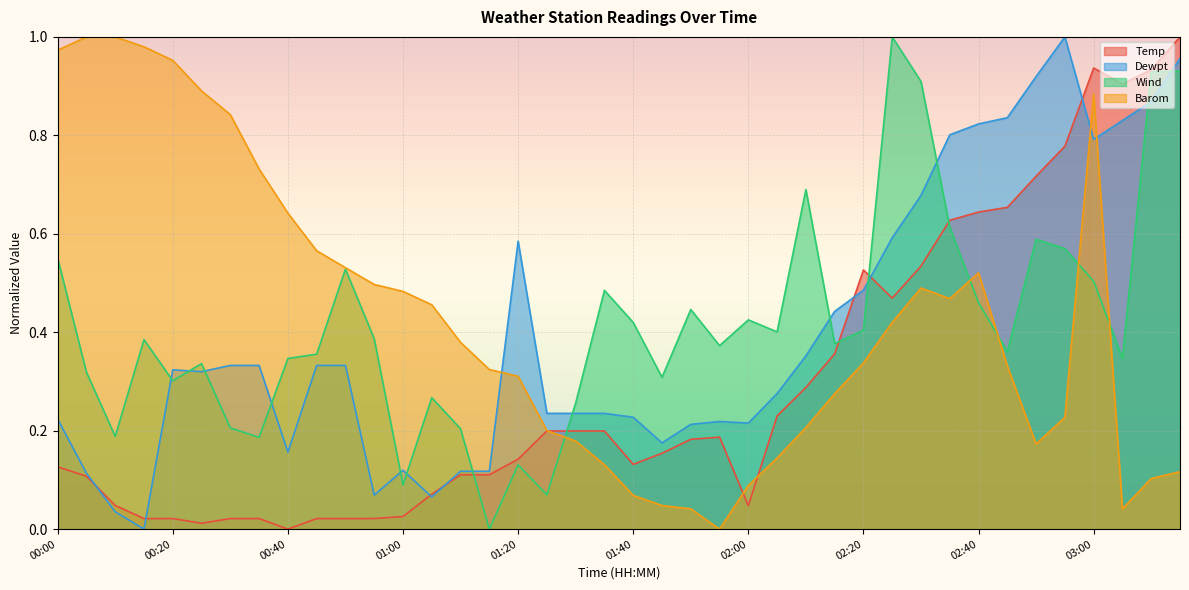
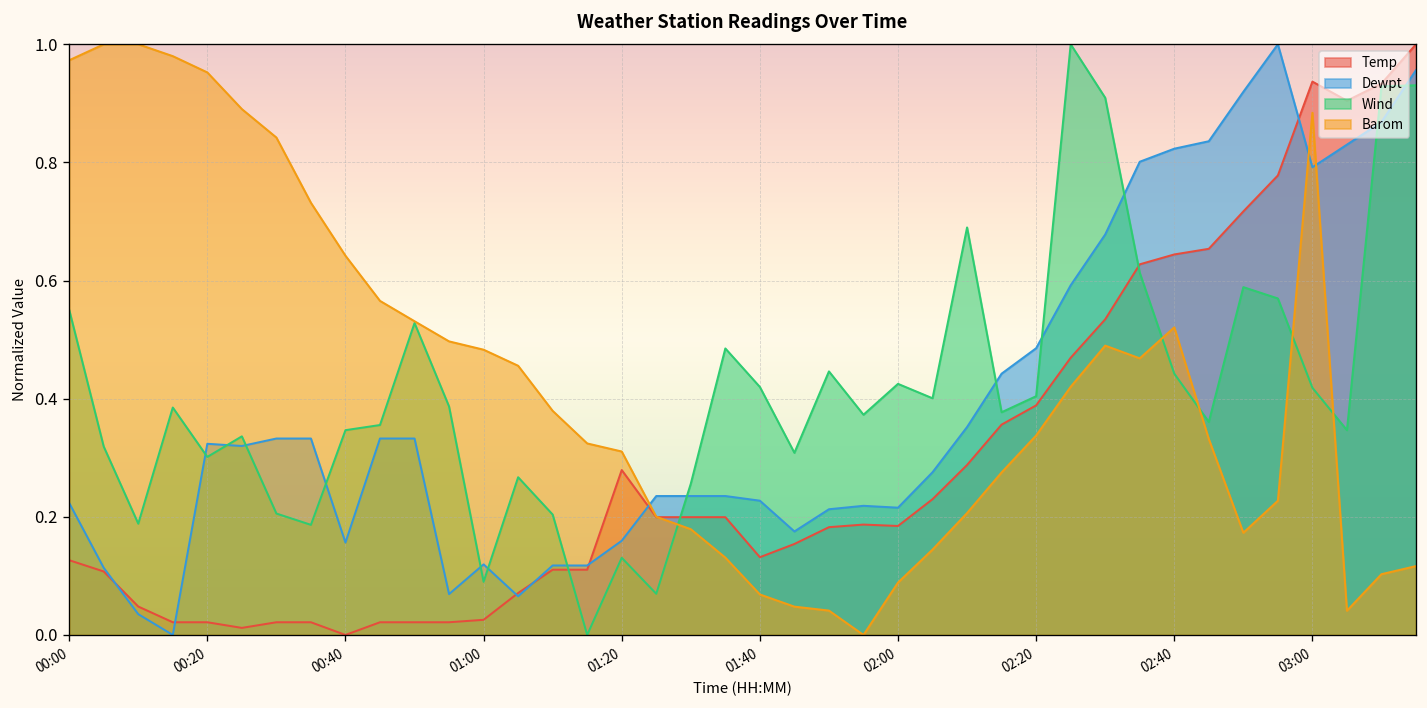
  {
    "Temp": {
      "00:00": 0.13,
      "00:20": 0.02,
      "00:40": 0.00,
      "01:00": 0.03,
-     "01:20": 0.14,
+     "01:20": 0.28,
      "01:40": 0.13,
-     "02:00": 0.05,
-     "02:20": 0.53,
+     "02:00": 0.18,
+     "02:20": 0.39,
      "02:40": 0.64,
      "03:00": 0.94
    },
    "Dewpt": {
      "00:00": 0.22,
      "00:20": 0.32,
      "00:40": 0.16,
      "01:00": 0.12,
-     "01:20": 0.59,
+     "01:20": 0.16,
      "01:40": 0.23,
      "02:00": 0.22,
      "02:20": 0.49,
      "02:40": 0.82,
      "03:00": 0.79
    },
    "Wind": {
      "00:00": 0.55,
      "00:20": 0.30,
      "00:40": 0.35,
      "01:00": 0.09,
      "01:20": 0.13,
      "01:40": 0.42,
      "02:00": 0.43,
      "02:20": 0.40,
-     "02:40": 0.46,
-     "03:00": 0.50
+     "02:40": 0.44,
+     "03:00": 0.42
    },
    "Barom": {
      "00:00": 0.97,
      "00:20": 0.95,
      "00:40": 0.64,
      "01:00": 0.48,
      "01:20": 0.31,
      "01:40": 0.07,
      "02:00": 0.09,
      "02:20": 0.34,
      "02:40": 0.52,
      "03:00": 0.88
    }
  }
